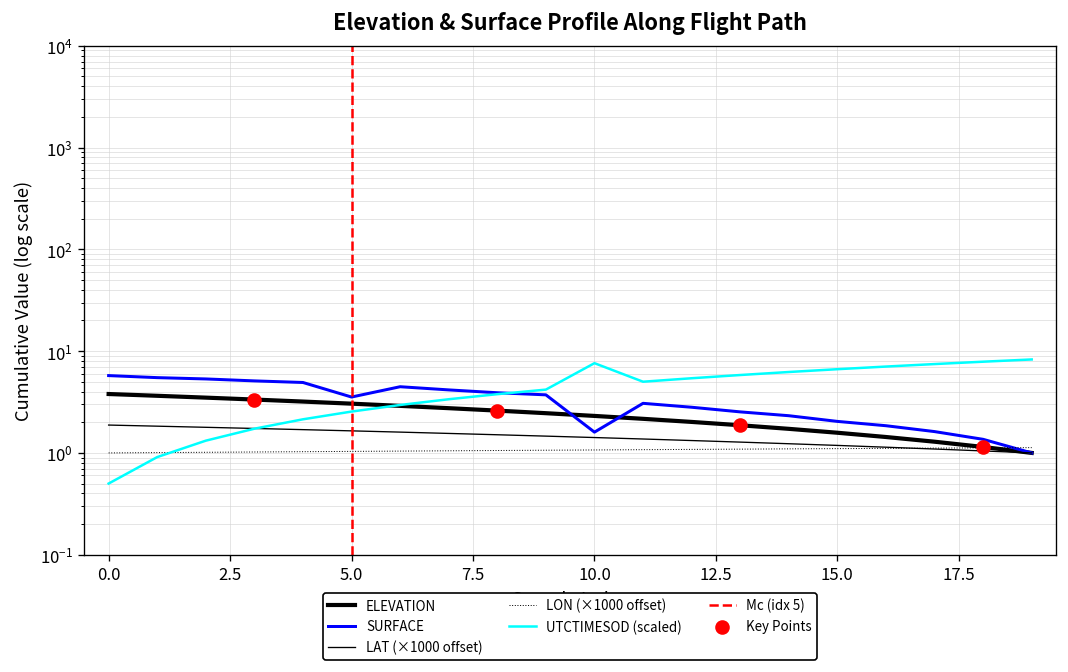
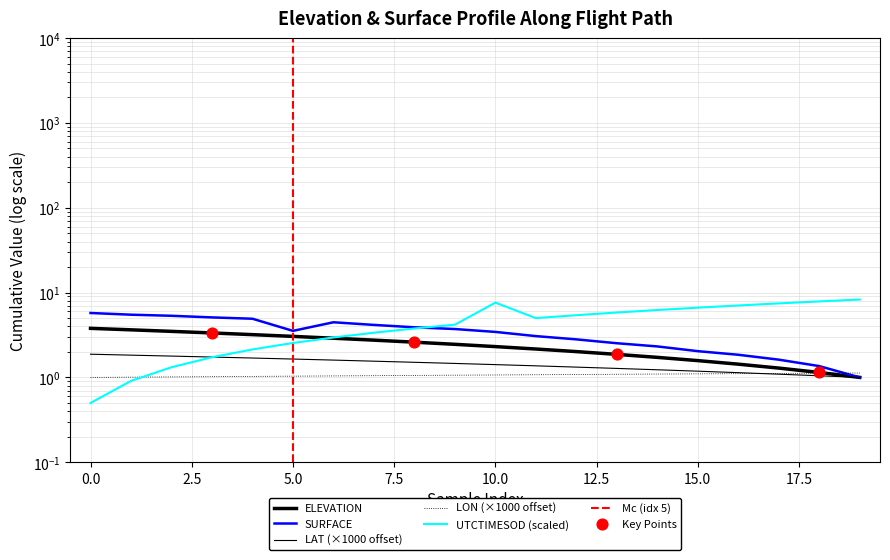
  {
    "SURFACE": {
      "0.0": 6,
      "5.0": 3.5,
-     "10.0": 1.6,
+     "10.0": 3.4,
      "15.0": 2.0
    },
    "UTCTIMESOD (scaled)": {
      "0.0": 0.5,
      "5.0": 2.5,
      "10.0": 8,
      "15.0": 7
    }
  }
